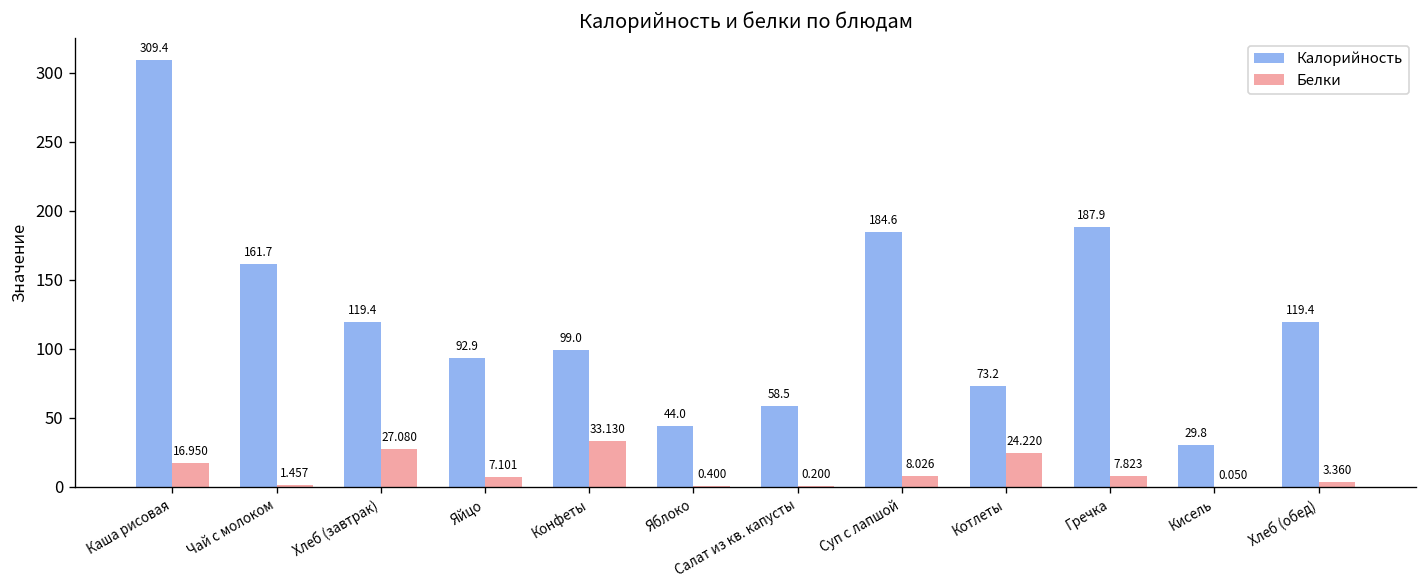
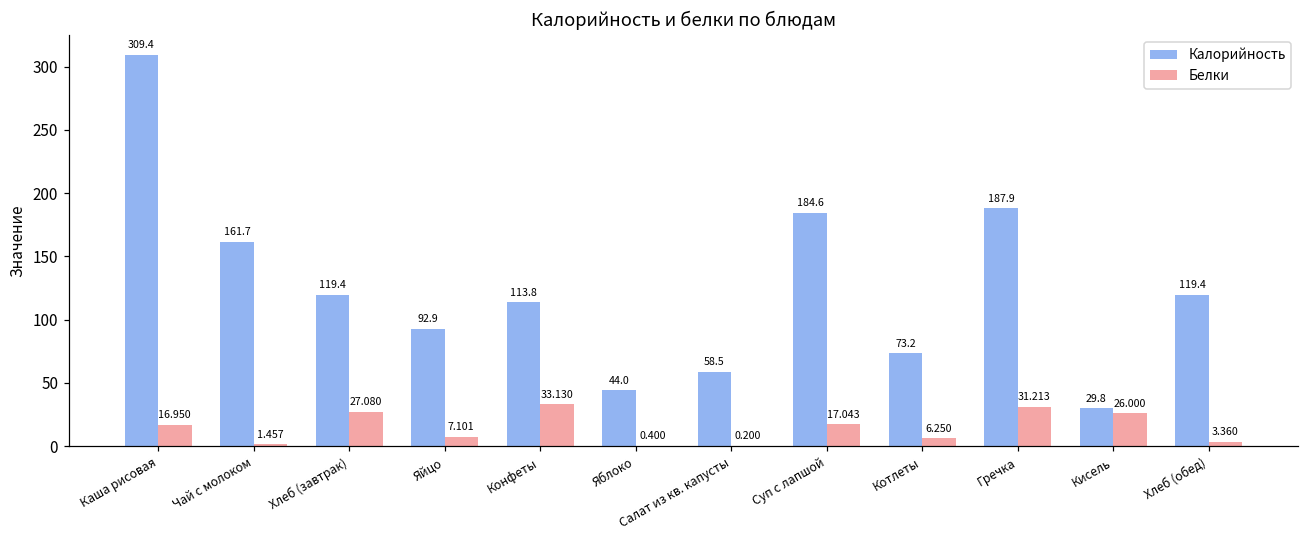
  {
    "Калорийность": {
      "Каша рисовая": 309.4,
      "Чай с молоком": 161.7,
      "Хлеб (завтрак)": 119.4,
      "Яйцо": 92.9,
-     "Конфеты": 99.0,
+     "Конфеты": 113.8,
      "Яблоко": 44.0,
      "Салат из кв. капусты": 58.5,
      "Суп с лапшой": 184.6,
      "Котлеты": 73.2,
      "Гречка": 187.9,
      "Кисель": 29.8,
      "Хлеб (обед)": 119.4
    },
    "Белки": {
      "Каша рисовая": 16.950,
      "Чай с молоком": 1.457,
      "Хлеб (завтрак)": 27.080,
      "Яйцо": 7.101,
      "Конфеты": 33.130,
      "Яблоко": 0.400,
      "Салат из кв. капусты": 0.200,
-     "Суп с лапшой": 8.026,
-     "Котлеты": 24.220,
-     "Гречка": 7.823,
-     "Кисель": 0.050,
+     "Суп с лапшой": 17.043,
+     "Котлеты": 6.250,
+     "Гречка": 31.213,
+     "Кисель": 26.000,
      "Хлеб (обед)": 3.360
    }
  }
